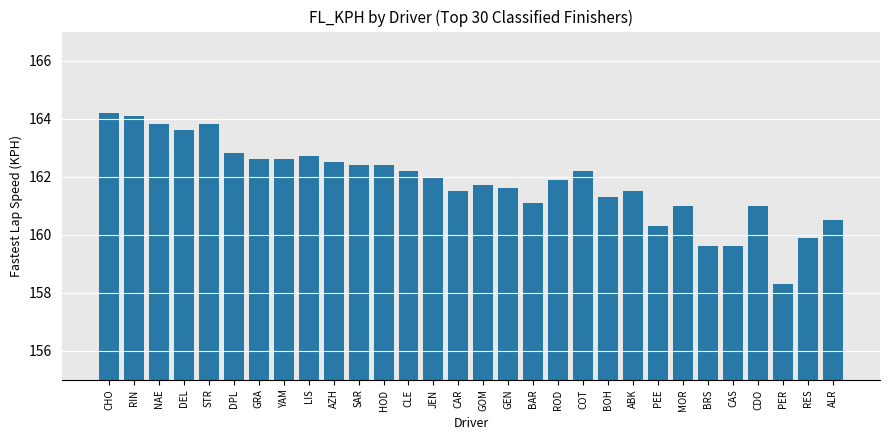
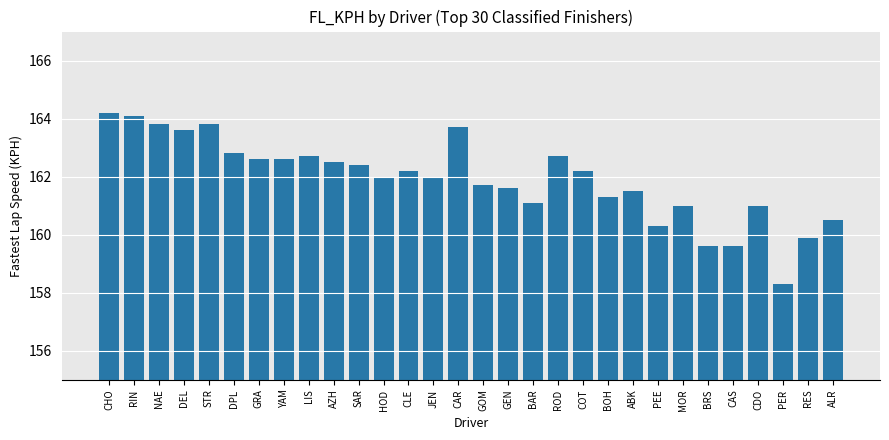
  {
    "CHO": 164.2,
    "RIN": 164.1,
    "NAE": 163.8,
    "DEL": 163.6,
    "STR": 163.8,
    "DPL": 162.8,
    "GRA": 162.6,
    "YAM": 162.6,
    "LIS": 162.7,
    "AZH": 162.5,
    "SAR": 162.4,
-   "HOD": 162.4,
+   "HOD": 162.0,
    "CLE": 162.2,
    "JEN": 162.0,
-   "CAR": 161.5,
+   "CAR": 163.7,
    "GOM": 161.7,
    "GEN": 161.6,
    "BAR": 161.1,
-   "ROD": 161.9,
+   "ROD": 162.7,
    "COT": 162.2,
    "BOH": 161.3,
    "ABK": 161.5,
    "PEE": 160.3,
    "MOR": 161.0,
    "BRS": 159.6,
    "CAS": 159.6,
    "CDO": 161.0,
    "PER": 158.3,
    "RES": 159.9,
    "ALR": 160.5
  }
